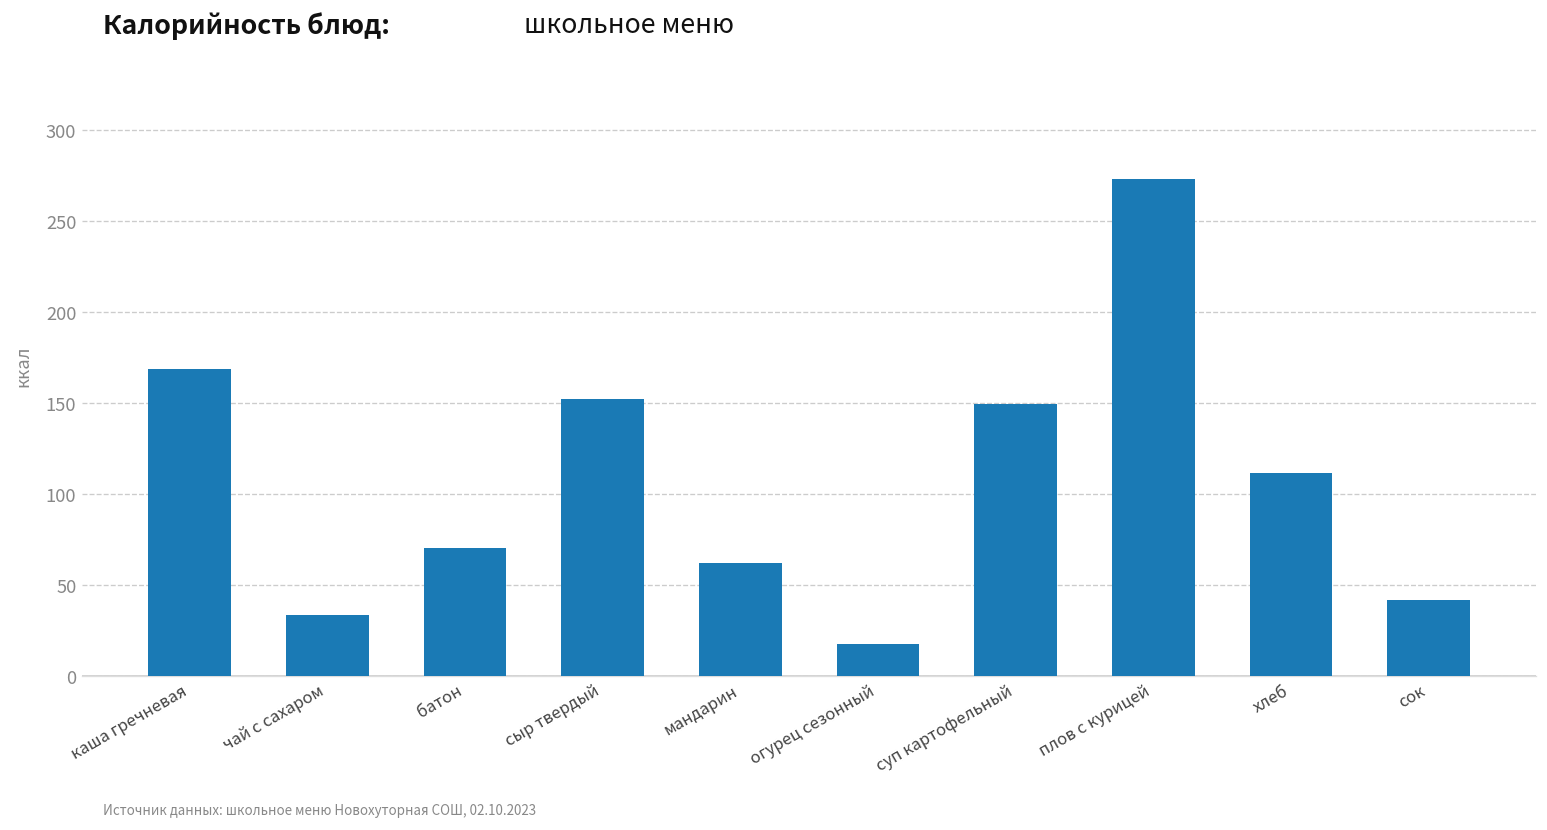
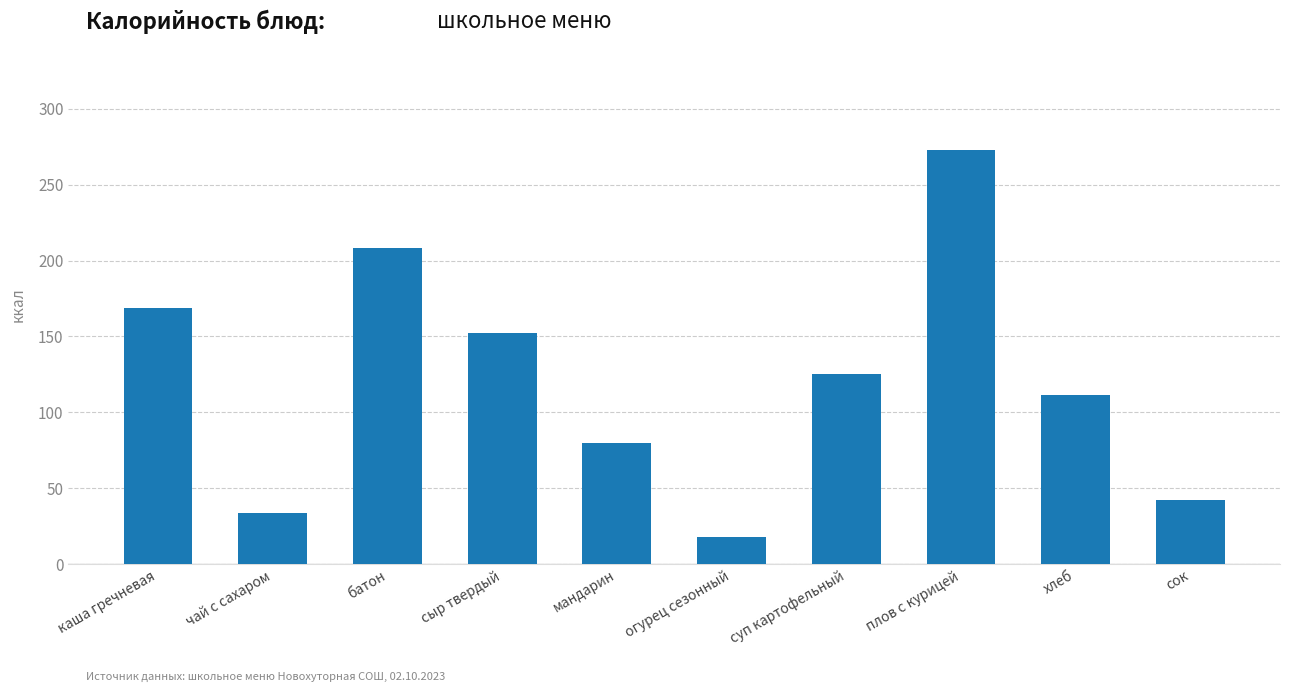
  {
    "каша гречневая": 169,
    "чай с сахаром": 34,
-   "батон": 70,
+   "батон": 208,
    "сыр твердый": 152,
-   "мандарин": 62,
+   "мандарин": 80,
    "огурец сезонный": 18,
-   "суп картофельный": 150,
+   "суп картофельный": 125,
    "плов с курицей": 273,
    "хлеб": 112,
    "сок": 42
  }
